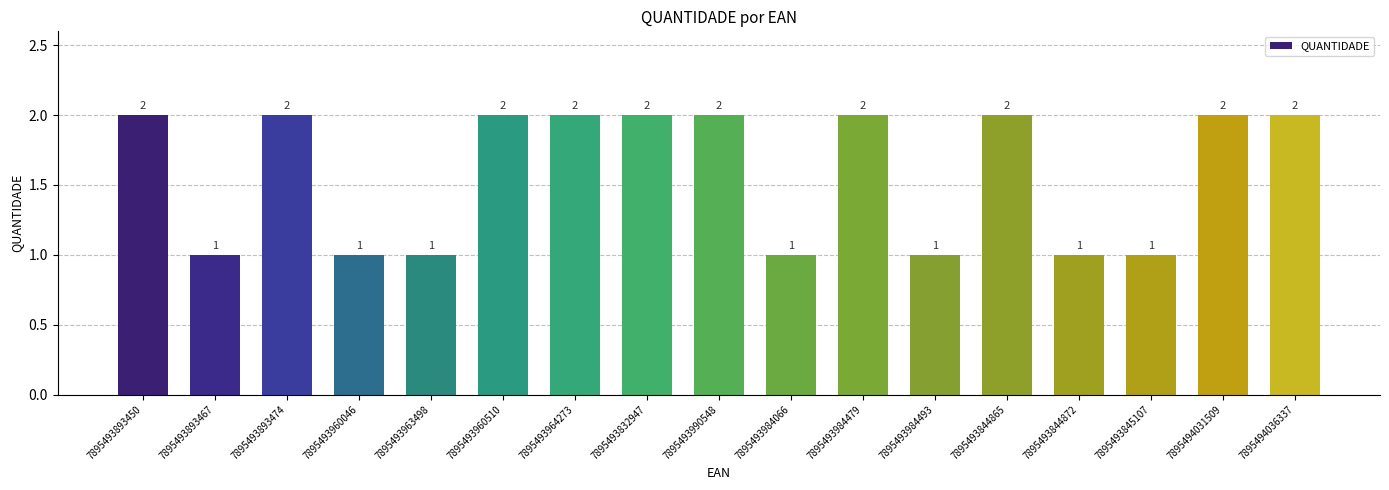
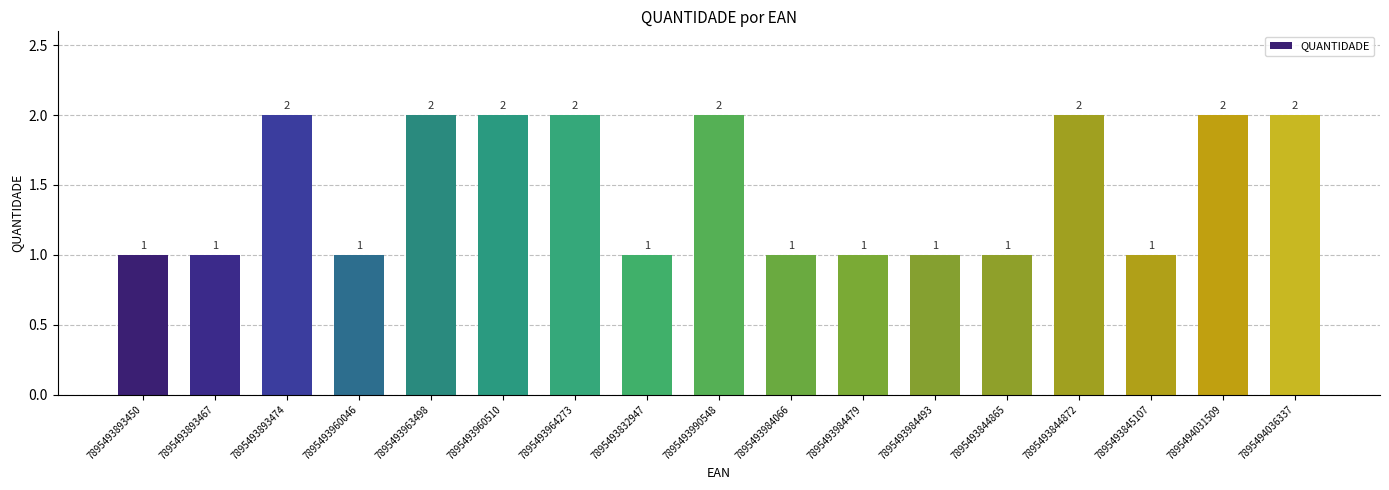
  {
-   "7895493893450": 2,
+   "7895493893450": 1,
    "7895493893467": 1,
    "7895493893474": 2,
    "7895493960046": 1,
-   "7895493963498": 1,
+   "7895493963498": 2,
    "7895493960510": 2,
    "7895493964273": 2,
-   "7895493832947": 2,
+   "7895493832947": 1,
    "7895493990548": 2,
    "7895493984066": 1,
-   "7895493984479": 2,
+   "7895493984479": 1,
    "7895493984493": 1,
-   "7895493844865": 2,
-   "7895493844872": 1,
+   "7895493844865": 1,
+   "7895493844872": 2,
    "7895493845107": 1,
    "7895494031509": 2,
    "7895494036337": 2
  }
